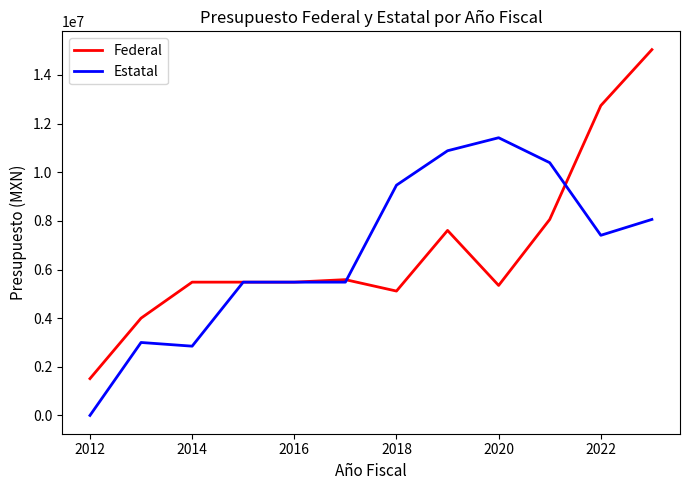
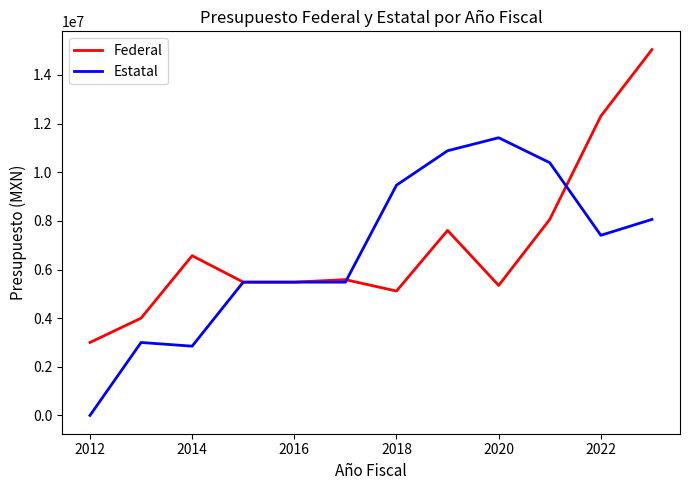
  {
    "Federal": {
-     "2012": 1500000,
-     "2014": 5500000,
+     "2012": 3000000,
+     "2014": 6600000,
      "2018": 5100000,
      "2020": 5300000,
-     "2022": 12700000
+     "2022": 12300000
    },
    "Estatal": {
      "2012": 0,
      "2014": 2800000,
      "2018": 9500000,
      "2020": 11400000,
      "2022": 7400000
    }
  }
